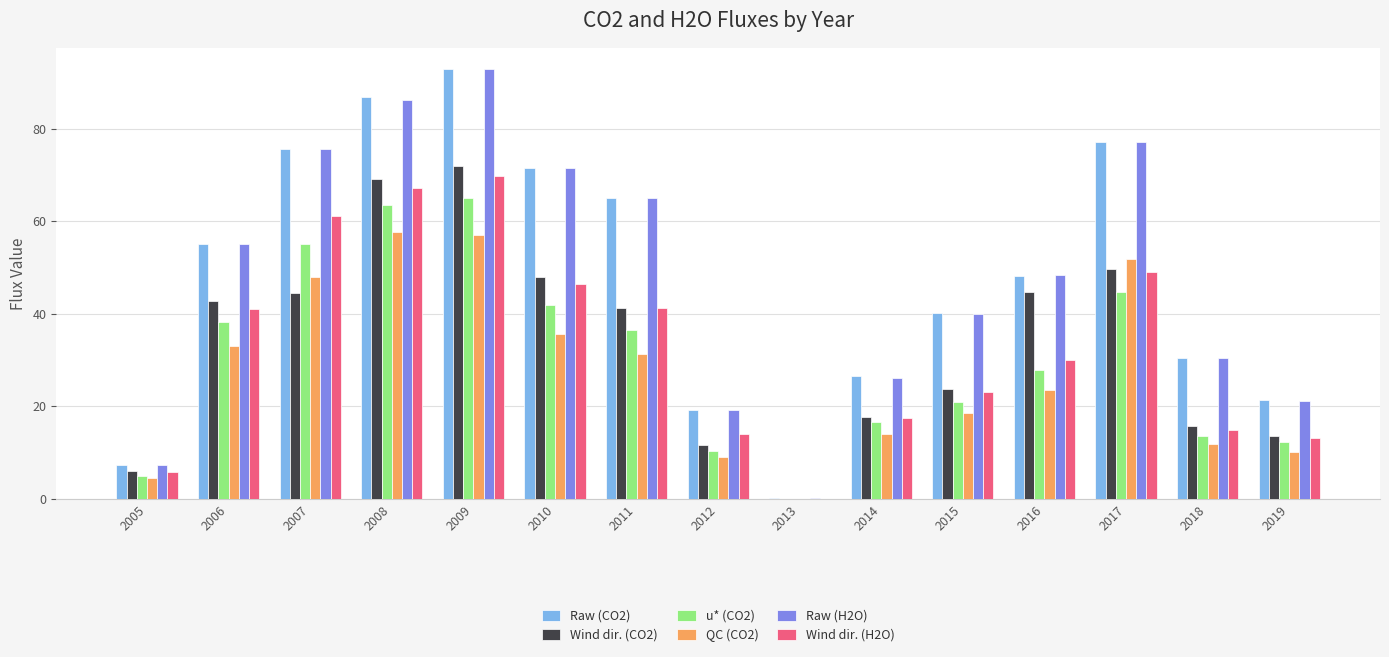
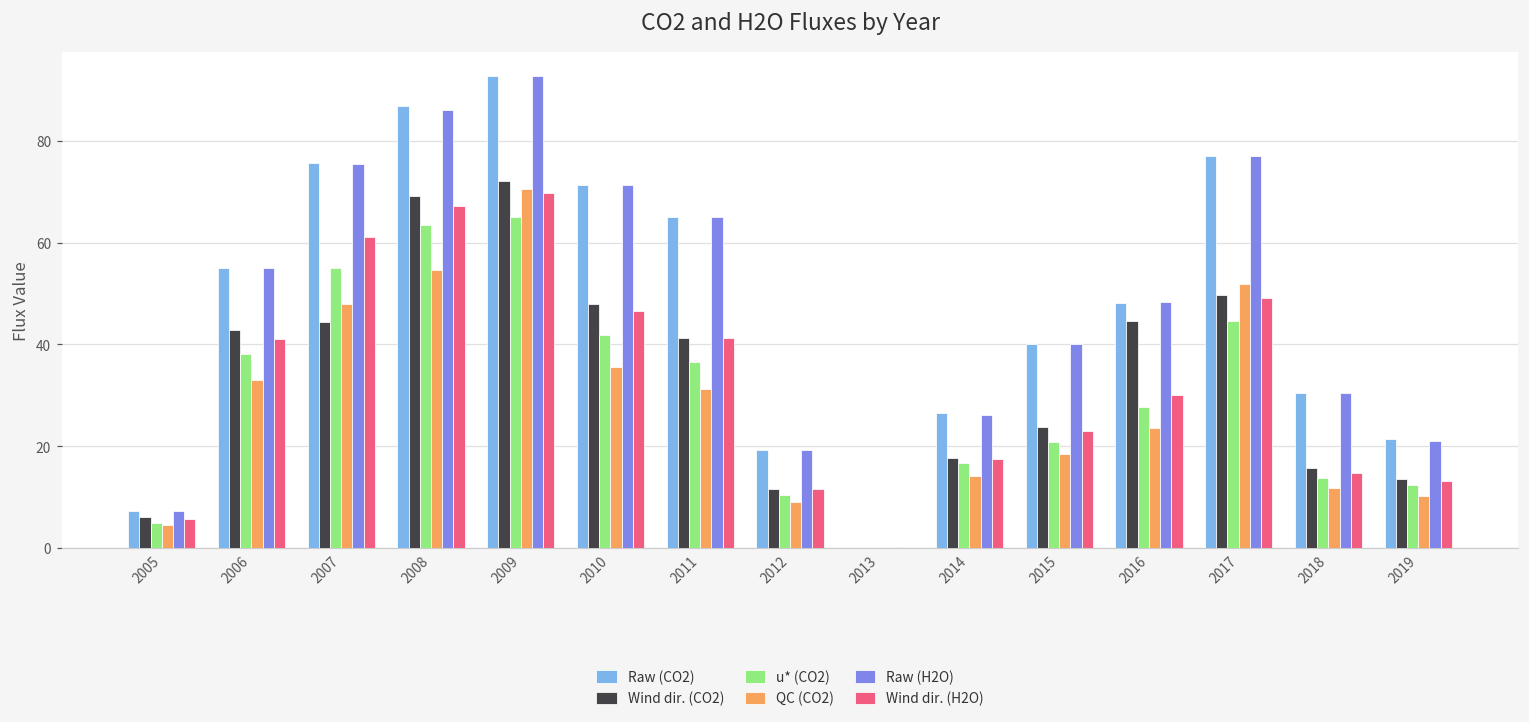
  {
    "Wind dir. (CO2)": {
      "2005": 6,
      "2006": 43,
      "2007": 45,
      "2008": 69,
      "2009": 72,
      "2010": 48,
      "2011": 41,
      "2012": 12,
      "2013": 0,
      "2014": 18,
      "2015": 24,
      "2016": 45,
      "2017": 50,
      "2018": 16,
      "2019": 14
    },
    "u* (CO2)": {
      "2005": 5,
      "2006": 38,
      "2007": 55,
      "2008": 63,
      "2009": 65,
      "2010": 42,
      "2011": 37,
      "2012": 10,
      "2013": 0,
      "2014": 17,
      "2015": 21,
      "2016": 28,
      "2017": 45,
      "2018": 14,
      "2019": 12
    },
    "QC (CO2)": {
      "2005": 5,
      "2006": 33,
      "2007": 48,
-     "2008": 58,
-     "2009": 57,
+     "2008": 55,
+     "2009": 71,
      "2010": 36,
      "2011": 31,
      "2012": 9,
      "2013": 0,
      "2014": 14,
      "2015": 19,
      "2016": 24,
      "2017": 52,
      "2018": 12,
      "2019": 10
    },
    "Wind dir. (H2O)": {
      "2005": 6,
      "2006": 41,
      "2007": 61,
      "2008": 67,
      "2009": 70,
      "2010": 47,
      "2011": 41,
-     "2012": 14,
+     "2012": 12,
      "2013": 0,
      "2014": 18,
      "2015": 23,
      "2016": 30,
      "2017": 49,
      "2018": 15,
      "2019": 13
    }
  }
